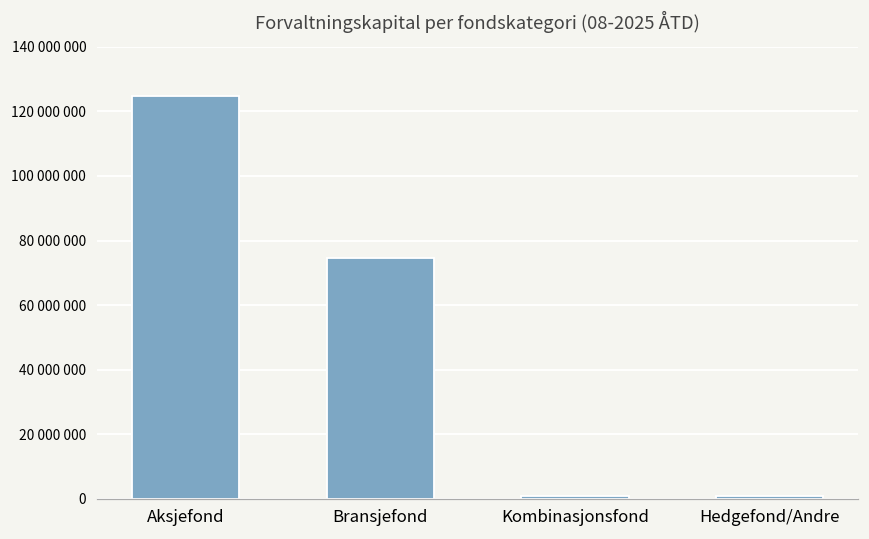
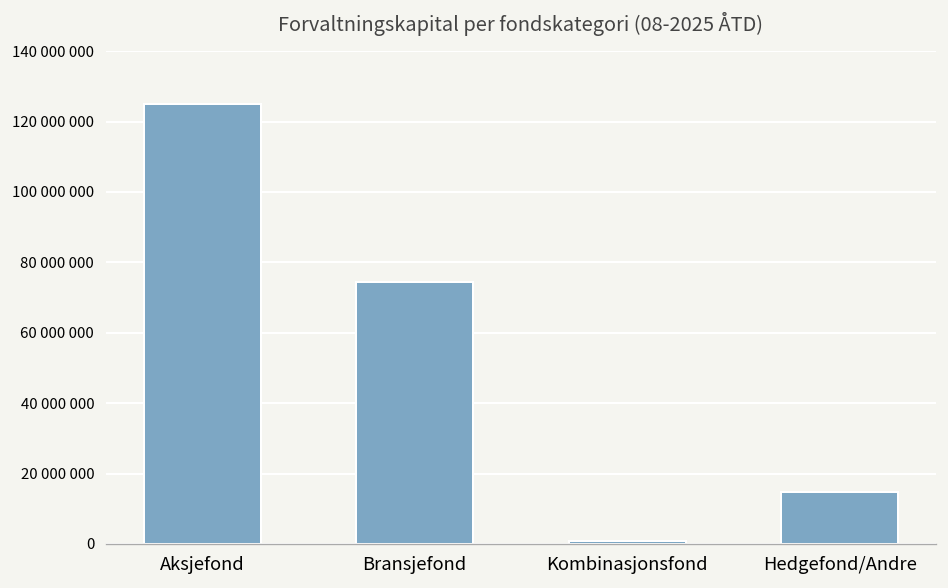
  {
    "Aksjefond": 125000000,
    "Bransjefond": 75000000,
-   "Hedgefond/Andre": 1000000
+   "Hedgefond/Andre": 15000000
  }
